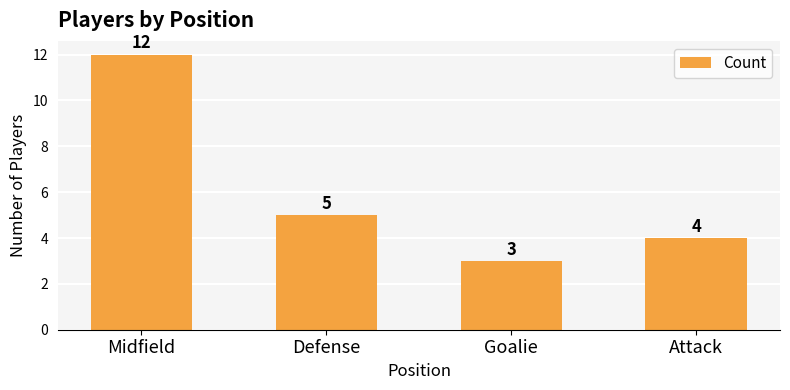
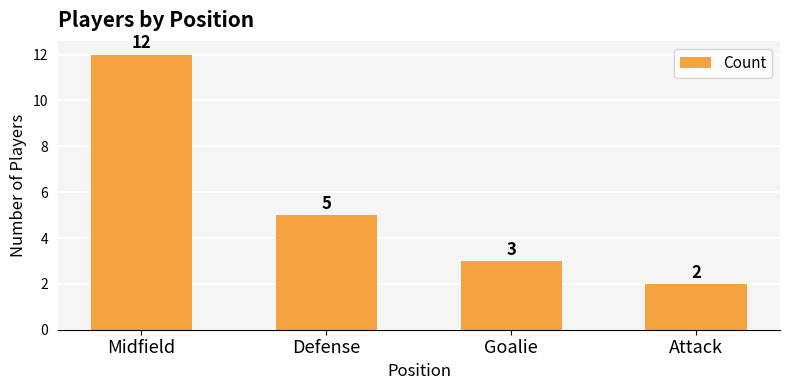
  {
    "Midfield": 12,
    "Defense": 5,
    "Goalie": 3,
-   "Attack": 4
+   "Attack": 2
  }
